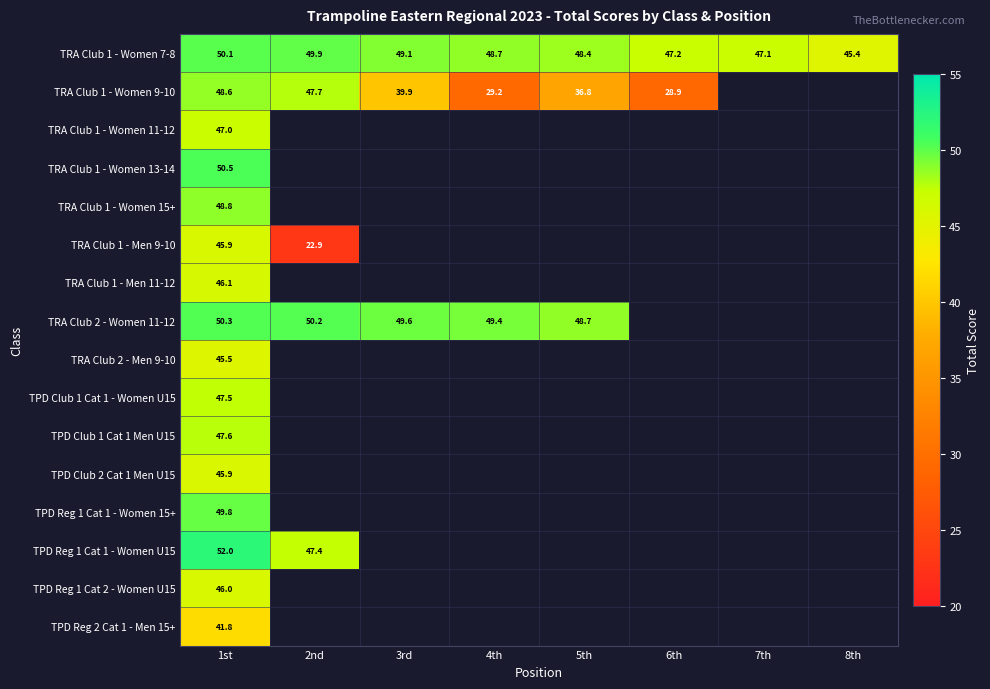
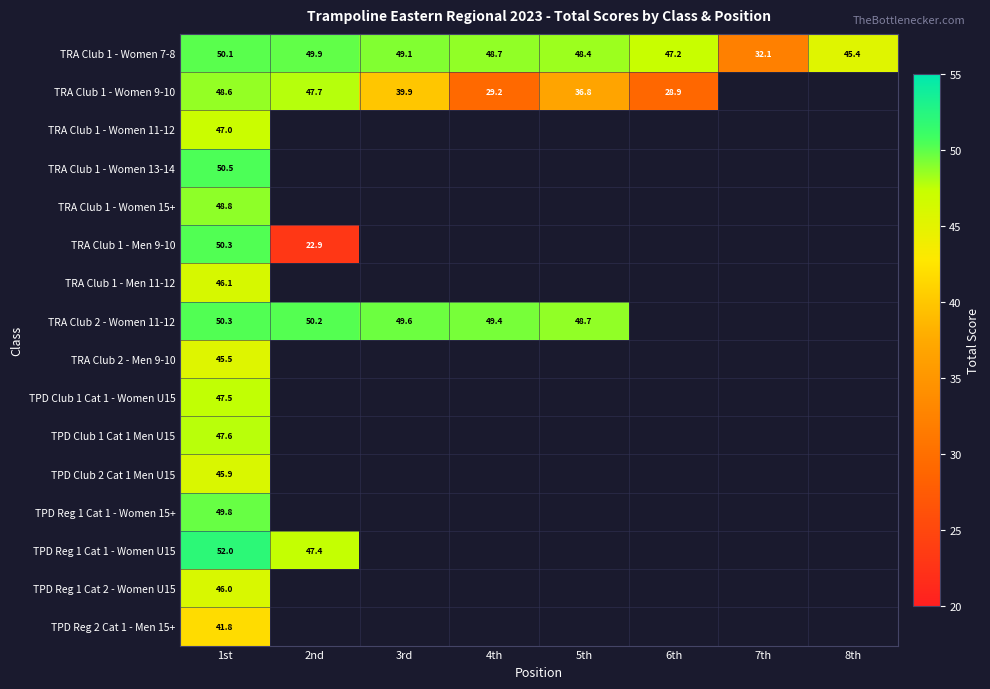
  {
    "TRA Club 1 - Women 7-8": {
      "1st": 50.1,
      "2nd": 49.9,
      "3rd": 49.1,
      "4th": 48.7,
      "5th": 48.4,
      "6th": 47.2,
-     "7th": 47.1,
+     "7th": 32.1,
      "8th": 45.4
    },
    "TRA Club 1 - Women 9-10": {
      "1st": 48.6,
      "2nd": 47.7,
      "3rd": 39.9,
      "4th": 29.2,
      "5th": 36.8,
      "6th": 28.9
    },
    "TRA Club 1 - Women 11-12": {
      "1st": 47.0
    },
    "TRA Club 1 - Women 13-14": {
      "1st": 50.5
    },
    "TRA Club 1 - Women 15+": {
      "1st": 48.8
    },
    "TRA Club 1 - Men 9-10": {
-     "1st": 45.9,
+     "1st": 50.3,
      "2nd": 22.9
    },
    "TRA Club 1 - Men 11-12": {
      "1st": 46.1
    },
    "TRA Club 2 - Women 11-12": {
      "1st": 50.3,
      "2nd": 50.2,
      "3rd": 49.6,
      "4th": 49.4,
      "5th": 48.7
    },
    "TRA Club 2 - Men 9-10": {
      "1st": 45.5
    },
    "TPD Club 1 Cat 1 - Women U15": {
      "1st": 47.5
    },
    "TPD Club 1 Cat 1 Men U15": {
      "1st": 47.6
    },
    "TPD Club 2 Cat 1 Men U15": {
      "1st": 45.9
    },
    "TPD Reg 1 Cat 1 - Women 15+": {
      "1st": 49.8
    },
    "TPD Reg 1 Cat 1 - Women U15": {
      "1st": 52.0,
      "2nd": 47.4
    },
    "TPD Reg 1 Cat 2 - Women U15": {
      "1st": 46.0
    },
    "TPD Reg 2 Cat 1 - Men 15+": {
      "1st": 41.8
    }
  }
